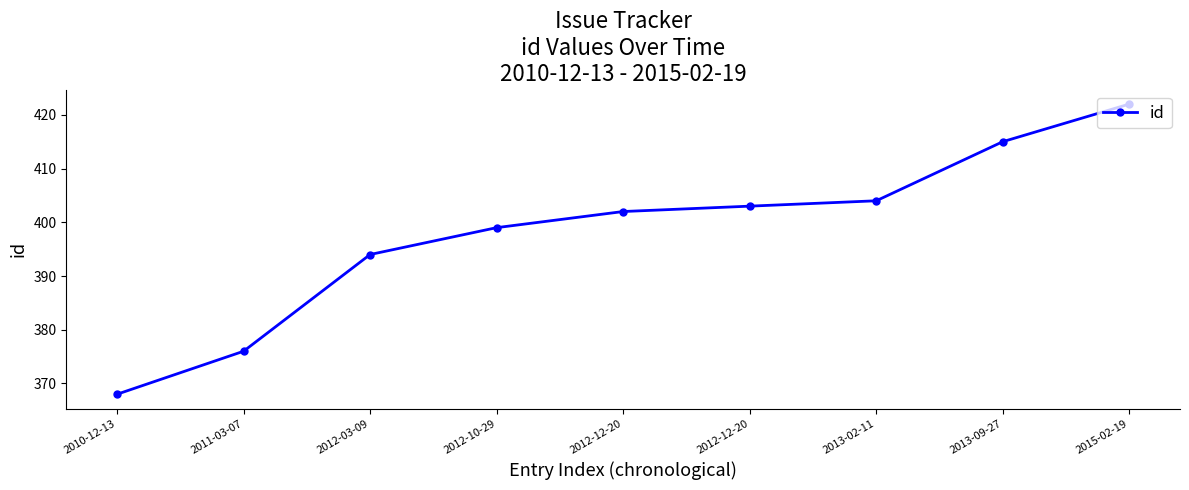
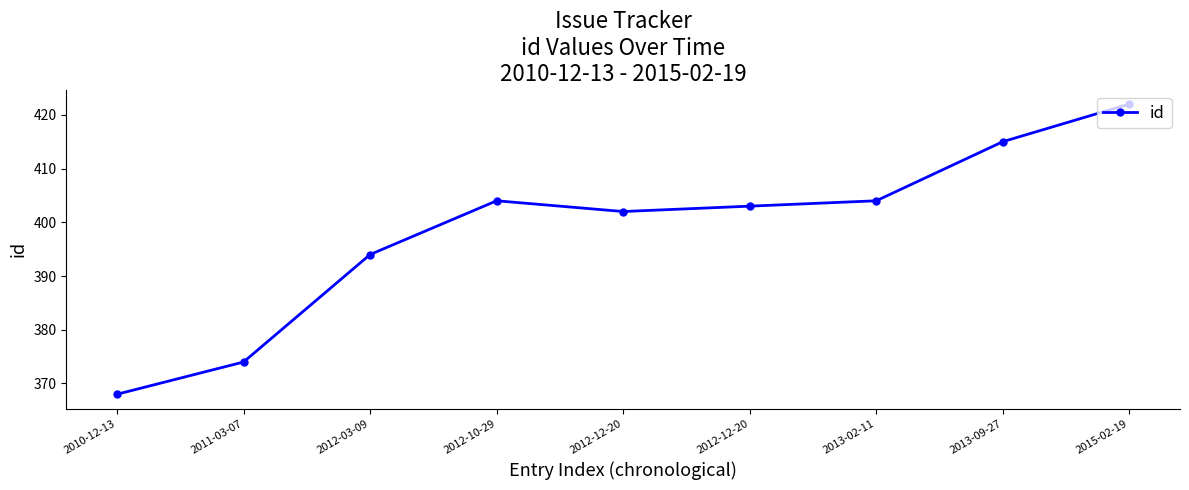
  {
    "2010-12-13": 368,
-   "2011-03-07": 376,
+   "2011-03-07": 374,
    "2012-03-09": 394,
-   "2012-10-29": 399,
+   "2012-10-29": 404,
    "2013-02-11": 404,
    "2013-09-27": 415
  }
